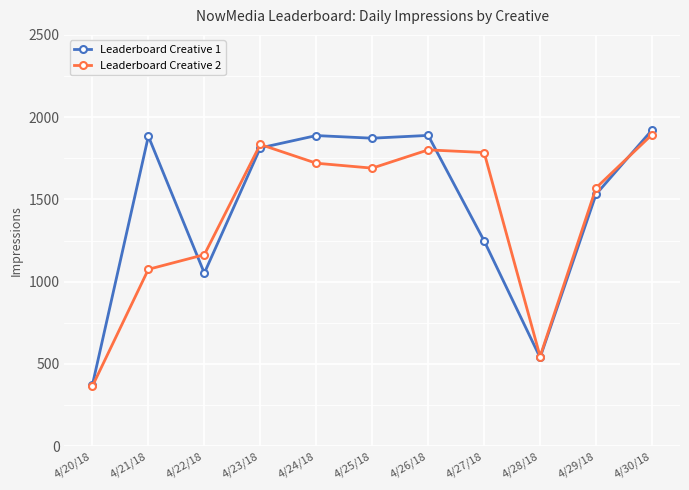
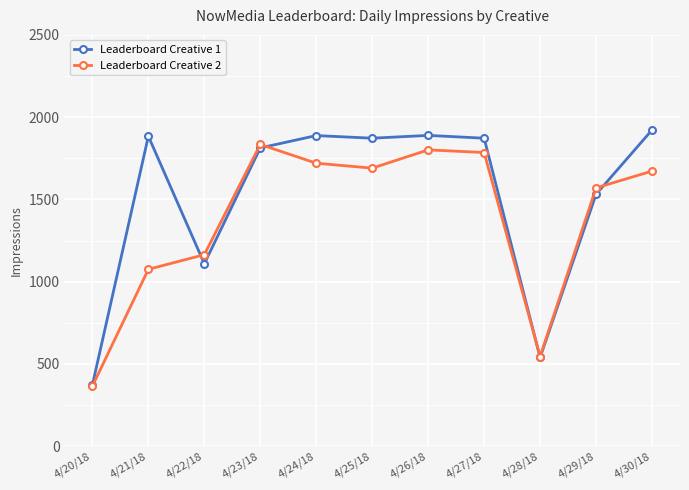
  {
    "Leaderboard Creative 1": {
      "4/21/18": 1880,
-     "4/22/18": 1050,
+     "4/22/18": 1110,
      "4/23/18": 1810,
      "4/24/18": 1890,
      "4/25/18": 1870,
      "4/26/18": 1890,
-     "4/27/18": 1250,
+     "4/27/18": 1870,
      "4/29/18": 1530,
      "4/30/18": 1920
    },
    "Leaderboard Creative 2": {
      "4/21/18": 1080,
      "4/22/18": 1160,
      "4/23/18": 1830,
      "4/24/18": 1720,
      "4/25/18": 1690,
      "4/26/18": 1800,
      "4/27/18": 1790,
      "4/29/18": 1570,
-     "4/30/18": 1890
+     "4/30/18": 1670
    }
  }
